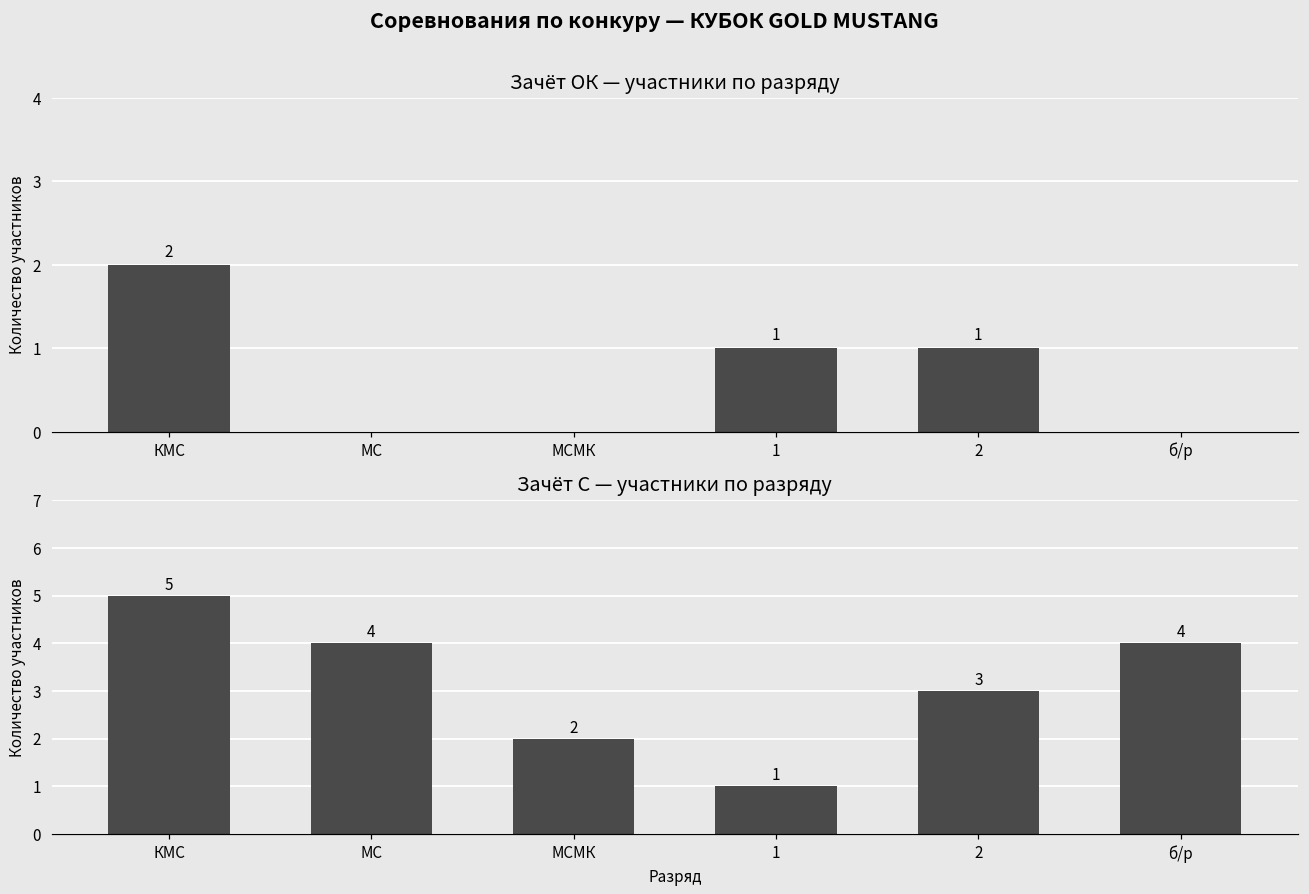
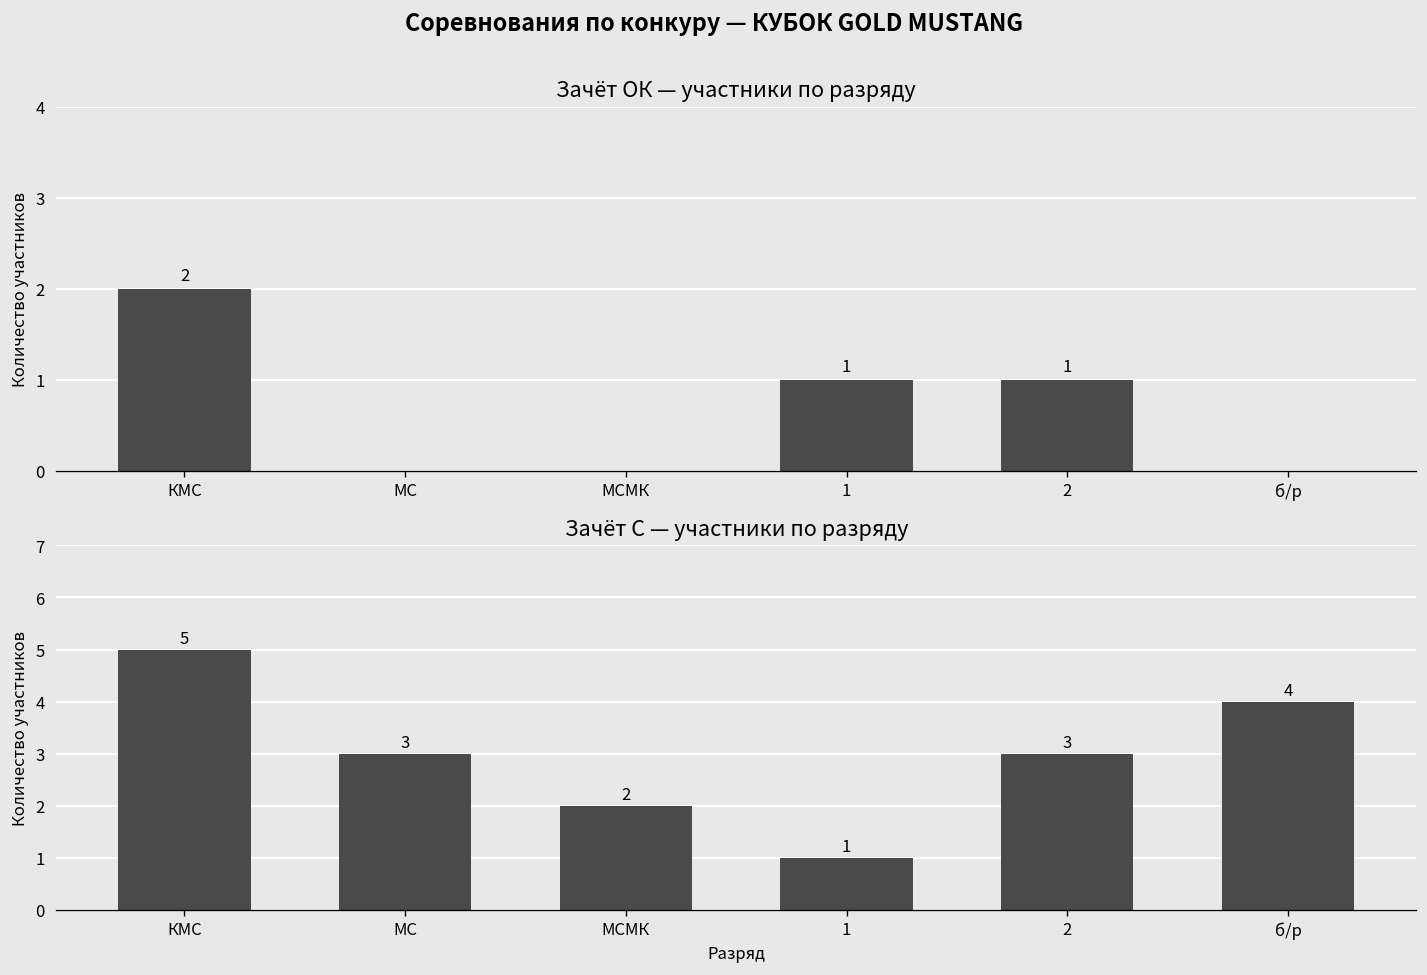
  {
    "Зачёт ОК — участники по разряду": {
      "КМС": 2,
      "1": 1,
      "2": 1
    },
    "Зачёт С — участники по разряду": {
      "КМС": 5,
-     "МС": 4,
+     "МС": 3,
      "МСМК": 2,
      "1": 1,
      "2": 3,
      "б/р": 4
    }
  }
